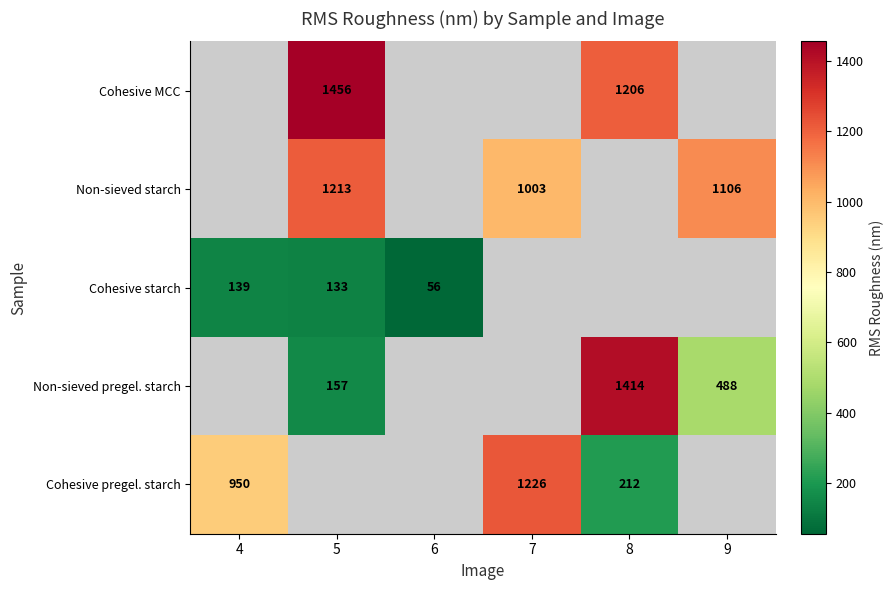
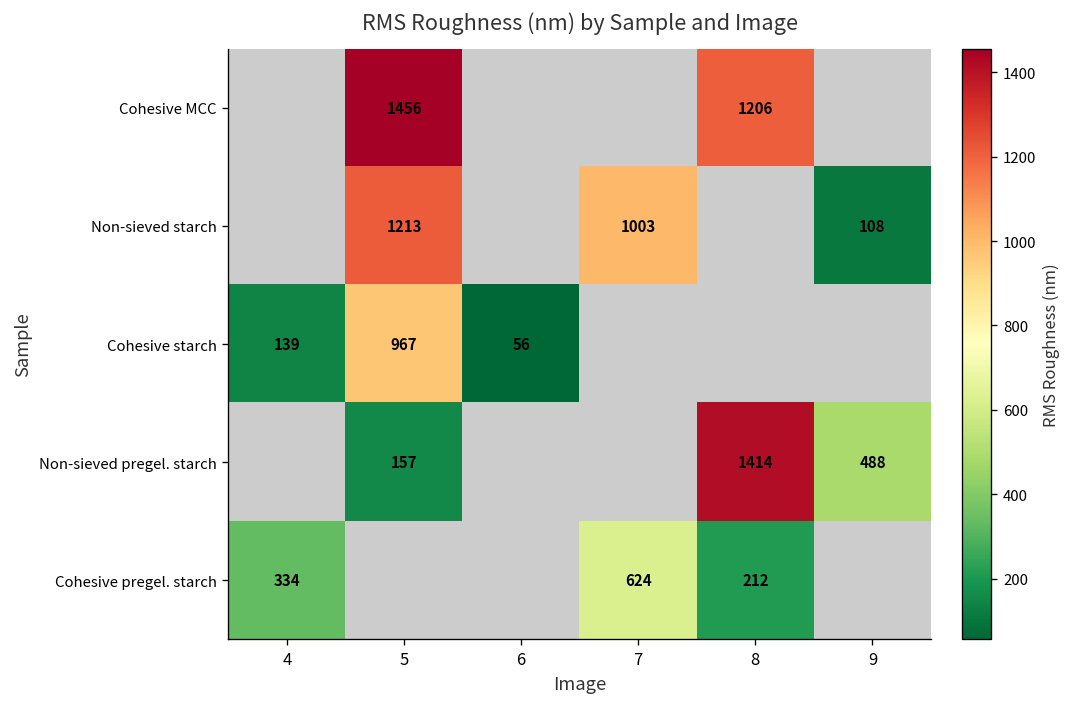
  {
    "Cohesive MCC": {
      "5": 1456,
      "8": 1206
    },
    "Non-sieved starch": {
      "5": 1213,
      "7": 1003,
-     "9": 1106
+     "9": 108
    },
    "Cohesive starch": {
      "4": 139,
-     "5": 133,
+     "5": 967,
      "6": 56
    },
    "Non-sieved pregel. starch": {
      "5": 157,
      "8": 1414,
      "9": 488
    },
    "Cohesive pregel. starch": {
-     "4": 950,
-     "7": 1226,
+     "4": 334,
+     "7": 624,
      "8": 212
    }
  }
